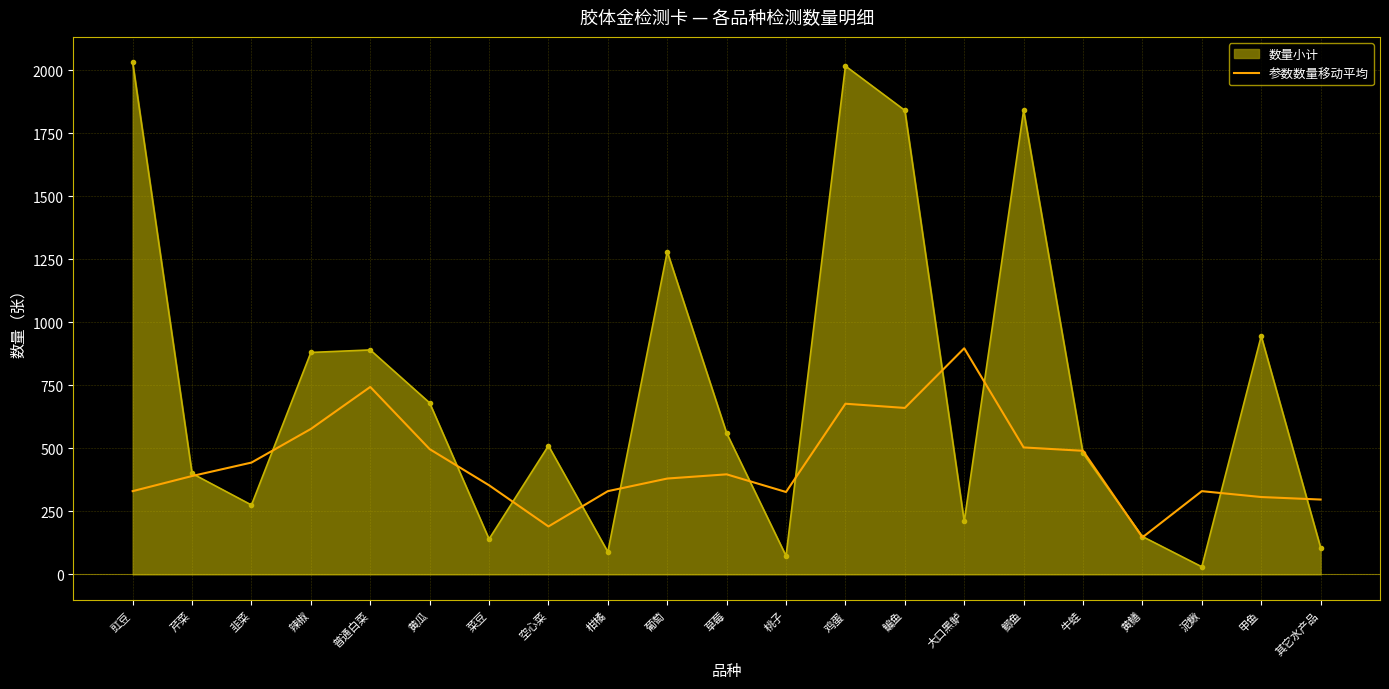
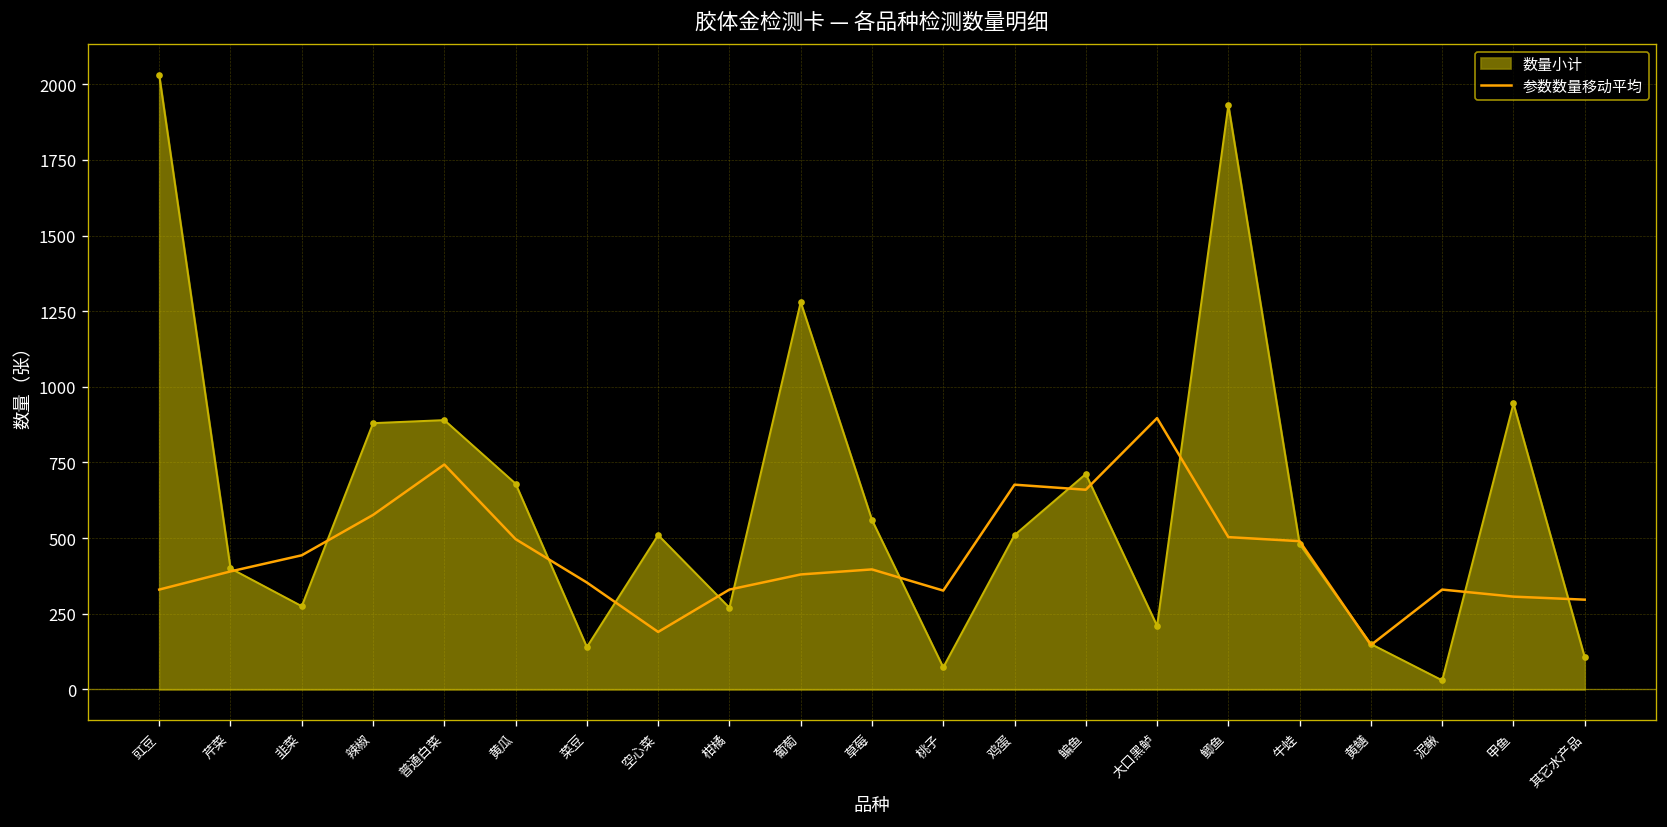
  {
    "数量小计": {
      "豇豆": 2030,
      "韭菜": 280,
      "辣椒": 880,
      "普通白菜": 890,
      "黄瓜": 680,
      "菜豆": 140,
      "空心菜": 510,
-     "柑橘": 90,
+     "柑橘": 270,
      "葡萄": 1280,
      "草莓": 560,
      "桃子": 70,
-     "鸡蛋": 2020,
-     "鳊鱼": 1840,
+     "鸡蛋": 510,
+     "鳊鱼": 710,
      "大口黑鲈": 210,
-     "鲫鱼": 1840,
+     "鲫鱼": 1930,
      "泥鳅": 30,
      "甲鱼": 950,
      "其它水产品": 110
    },
    "参数数量移动平均": {
      "豇豆": 330,
      "韭菜": 440,
      "辣椒": 580,
      "普通白菜": 740,
      "黄瓜": 500,
      "菜豆": 350,
      "空心菜": 190,
      "柑橘": 330,
      "葡萄": 380,
      "草莓": 400,
      "桃子": 330,
      "鸡蛋": 680,
      "鳊鱼": 660,
      "大口黑鲈": 900,
      "鲫鱼": 500,
      "泥鳅": 330,
      "甲鱼": 310,
      "其它水产品": 300
    }
  }
